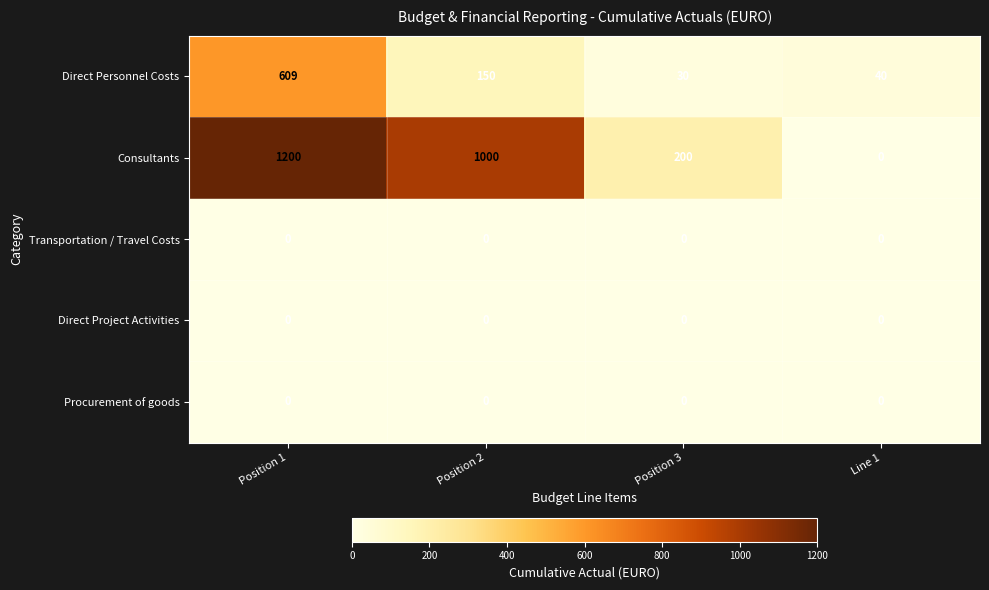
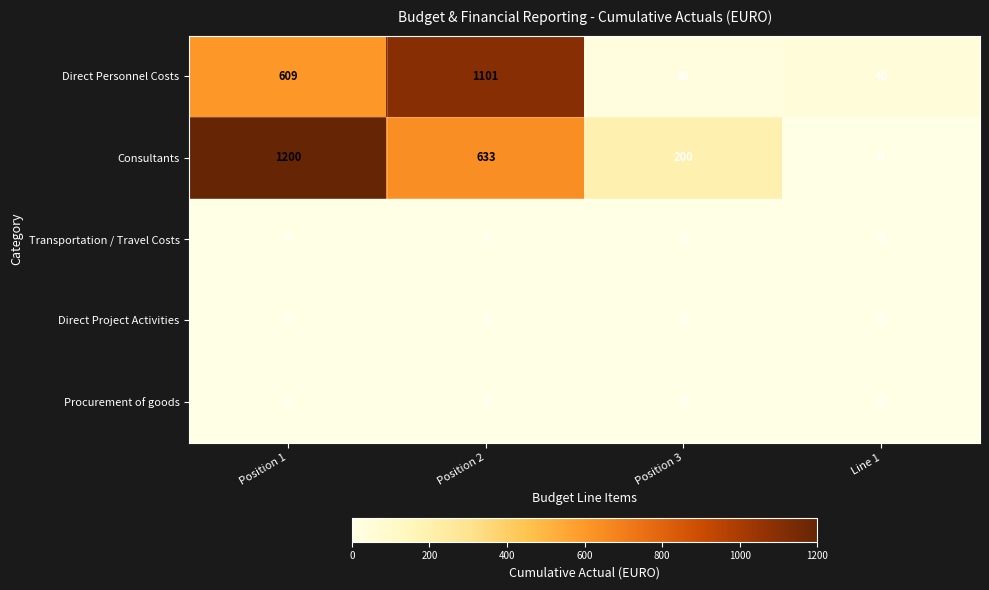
  {
    "Direct Personnel Costs": {
      "Position 1": 609,
-     "Position 2": 150
+     "Position 2": 1101
    },
    "Consultants": {
      "Position 1": 1200,
-     "Position 2": 1000,
+     "Position 2": 633,
      "Position 3": 200
    }
  }
